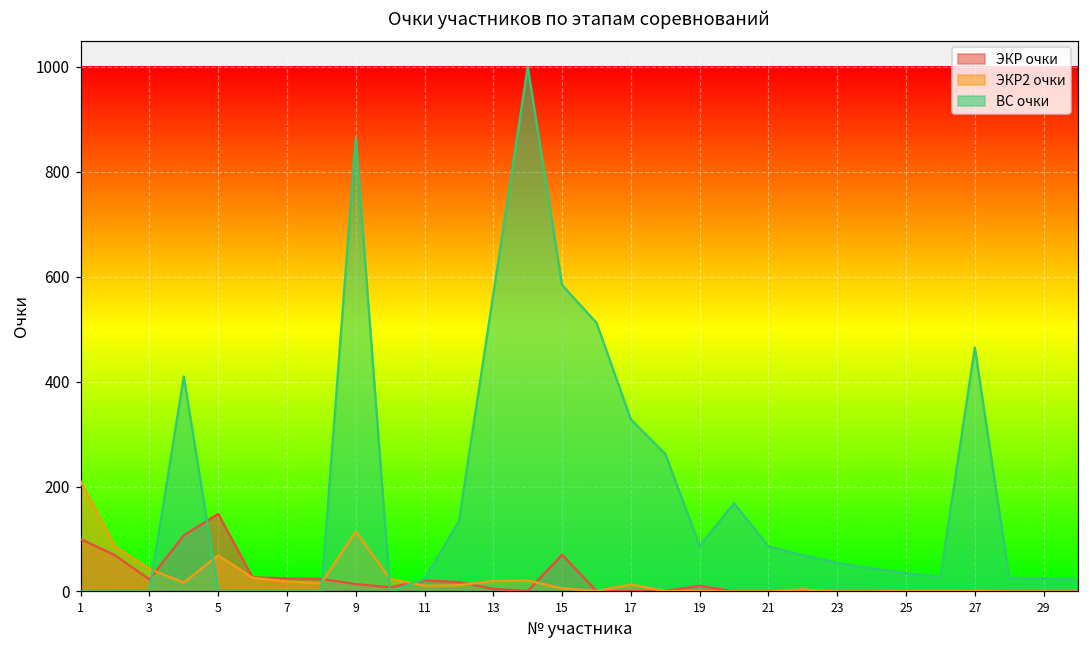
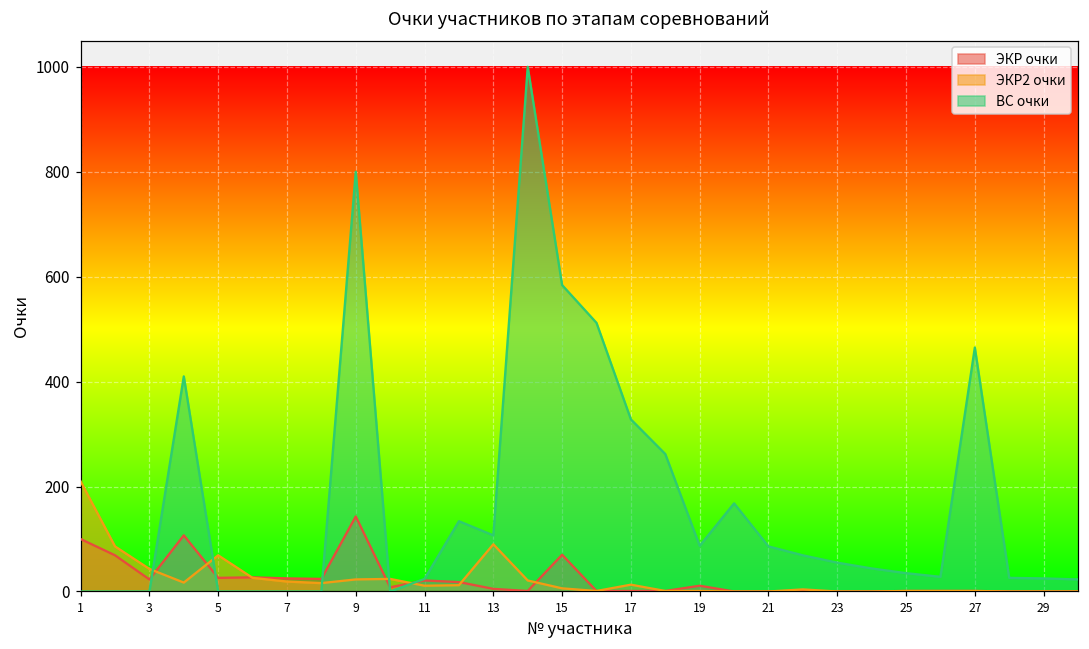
  {
    "ЭКР очки": {
      "1": 100,
      "3": 20,
-     "5": 150,
+     "5": 30,
      "7": 30,
-     "9": 10,
+     "9": 140,
      "13": 10,
      "15": 70,
      "17": 0,
      "19": 10
    },
    "ЭКР2 очки": {
      "1": 210,
      "3": 40,
      "5": 70,
      "7": 20,
-     "9": 110,
+     "9": 20,
      "11": 10,
-     "13": 20,
+     "13": 90,
      "15": 10,
      "17": 10,
      "19": 0
    },
    "ВС очки": {
      "1": 0,
      "3": 0,
      "5": 0,
      "7": 0,
-     "9": 870,
-     "13": 570,
+     "9": 800,
+     "13": 110,
      "15": 580,
      "17": 330,
      "19": 90,
      "21": 90,
      "23": 60,
      "25": 40,
      "27": 470,
      "29": 30
    }
  }
